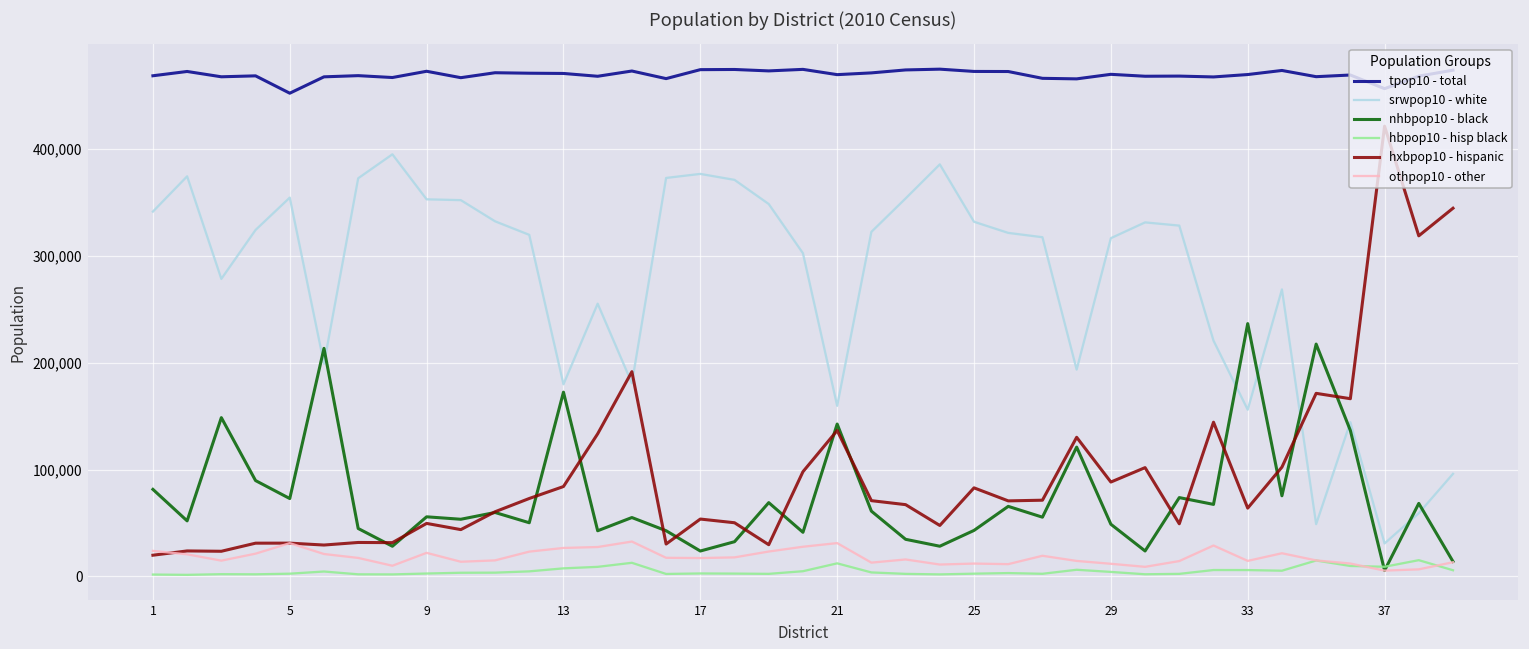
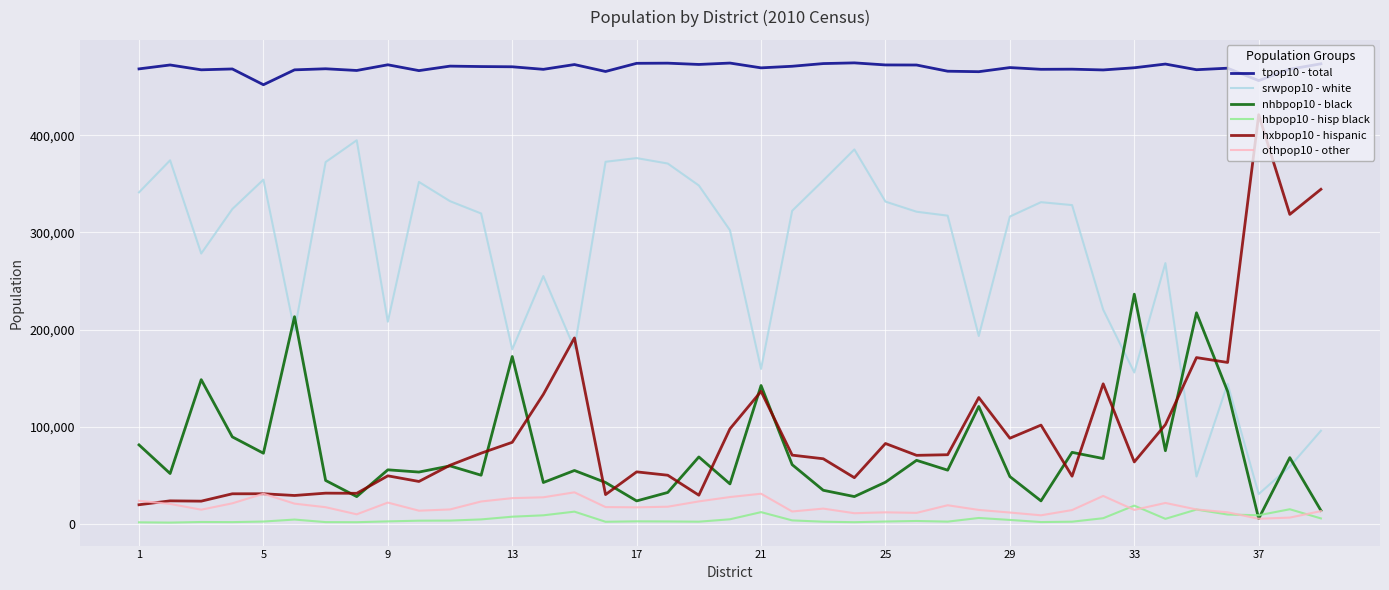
  {
    "tpop10 - total": {
      "1": "470,000",
      "5": "450,000",
      "9": "470,000",
      "13": "470,000",
      "17": "470,000",
      "21": "470,000",
      "25": "470,000",
      "29": "470,000",
      "33": "470,000"
    },
    "srwpop10 - white": {
      "1": "340,000",
      "5": "350,000",
-     "9": "350,000",
+     "9": "210,000",
      "13": "180,000",
      "17": "380,000",
      "21": "160,000",
      "25": "330,000",
      "29": "320,000",
      "33": "160,000",
      "37": "30,000"
    },
    "nhbpop10 - black": {
      "1": "80,000",
      "5": "70,000",
      "9": "60,000",
      "13": "170,000",
      "17": "20,000",
      "21": "140,000",
      "25": "40,000",
      "29": "50,000",
      "33": "240,000"
    },
    "hbpop10 - hisp black": {
      "1": "0",
      "5": "0",
      "9": "0",
      "13": "10,000",
      "17": "0",
      "21": "10,000",
      "25": "0",
      "29": "0",
-     "33": "10,000",
+     "33": "20,000",
      "37": "10,000"
    },
    "hxbpop10 - hispanic": {
      "1": "20,000",
      "9": "50,000",
      "13": "80,000",
      "17": "50,000",
      "21": "140,000",
      "25": "80,000",
      "29": "90,000",
      "33": "60,000"
    },
    "othpop10 - other": {
      "1": "20,000",
      "9": "20,000",
      "13": "30,000",
      "17": "20,000",
      "21": "30,000",
      "25": "10,000",
      "29": "10,000",
      "33": "10,000"
    }
  }
